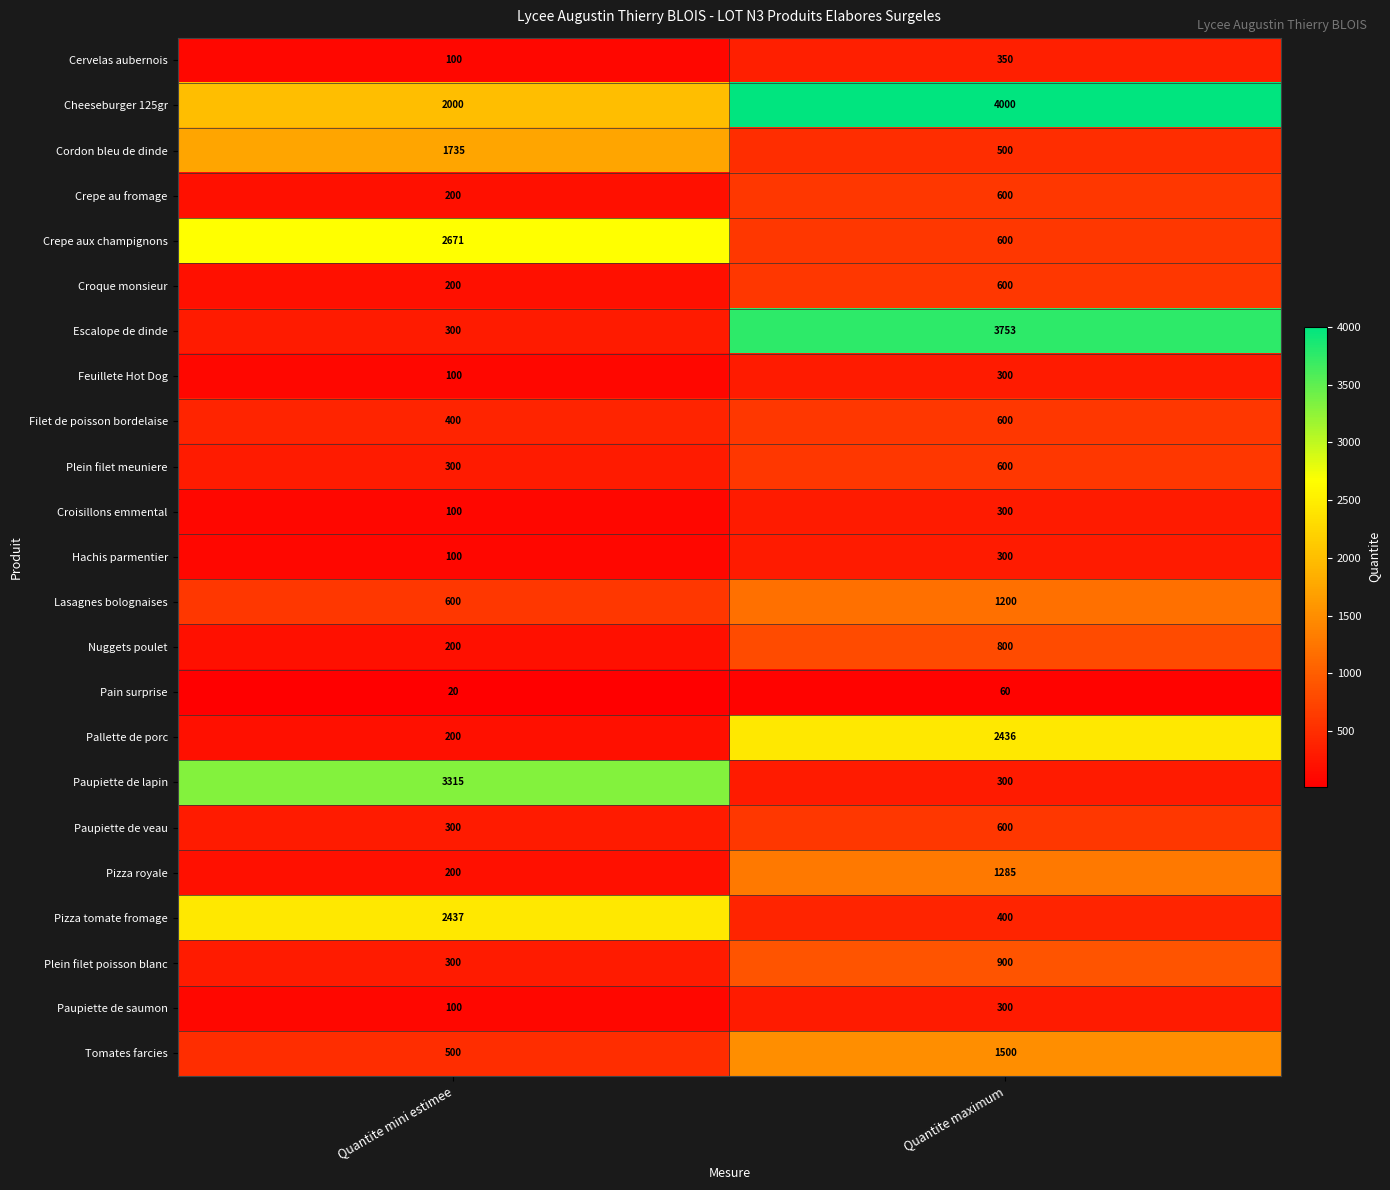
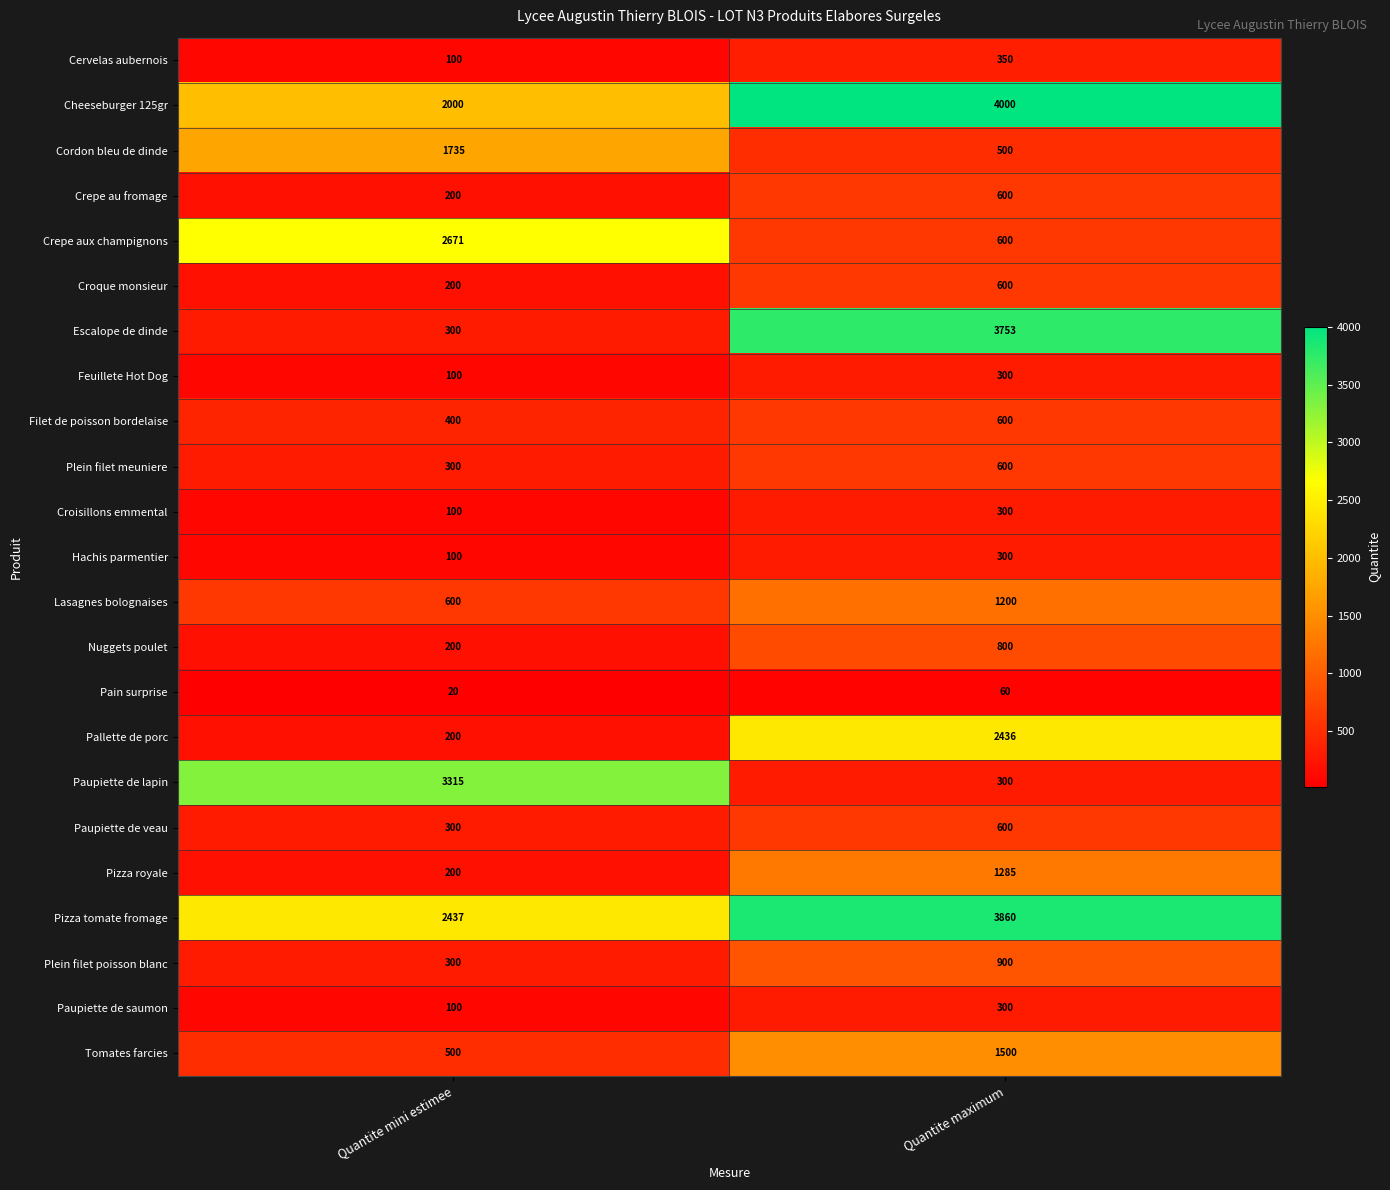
  {
    "Cervelas aubernois": {
      "Quantite mini estimee": 100,
      "Quantite maximum": 350
    },
    "Cheeseburger 125gr": {
      "Quantite mini estimee": 2000,
      "Quantite maximum": 4000
    },
    "Cordon bleu de dinde": {
      "Quantite mini estimee": 1735,
      "Quantite maximum": 500
    },
    "Crepe au fromage": {
      "Quantite mini estimee": 200,
      "Quantite maximum": 600
    },
    "Crepe aux champignons": {
      "Quantite mini estimee": 2671,
      "Quantite maximum": 600
    },
    "Croque monsieur": {
      "Quantite mini estimee": 200,
      "Quantite maximum": 600
    },
    "Escalope de dinde": {
      "Quantite mini estimee": 300,
      "Quantite maximum": 3753
    },
    "Feuillete Hot Dog": {
      "Quantite mini estimee": 100,
      "Quantite maximum": 300
    },
    "Filet de poisson bordelaise": {
      "Quantite mini estimee": 400,
      "Quantite maximum": 600
    },
    "Plein filet meuniere": {
      "Quantite mini estimee": 300,
      "Quantite maximum": 600
    },
    "Croisillons emmental": {
      "Quantite mini estimee": 100,
      "Quantite maximum": 300
    },
    "Hachis parmentier": {
      "Quantite mini estimee": 100,
      "Quantite maximum": 300
    },
    "Lasagnes bolognaises": {
      "Quantite mini estimee": 600,
      "Quantite maximum": 1200
    },
    "Nuggets poulet": {
      "Quantite mini estimee": 200,
      "Quantite maximum": 800
    },
    "Pain surprise": {
      "Quantite mini estimee": 20,
      "Quantite maximum": 60
    },
    "Pallette de porc": {
      "Quantite mini estimee": 200,
      "Quantite maximum": 2436
    },
    "Paupiette de lapin": {
      "Quantite mini estimee": 3315,
      "Quantite maximum": 300
    },
    "Paupiette de veau": {
      "Quantite mini estimee": 300,
      "Quantite maximum": 600
    },
    "Pizza royale": {
      "Quantite mini estimee": 200,
      "Quantite maximum": 1285
    },
    "Pizza tomate fromage": {
      "Quantite mini estimee": 2437,
-     "Quantite maximum": 400
+     "Quantite maximum": 3860
    },
    "Plein filet poisson blanc": {
      "Quantite mini estimee": 300,
      "Quantite maximum": 900
    },
    "Paupiette de saumon": {
      "Quantite mini estimee": 100,
      "Quantite maximum": 300
    },
    "Tomates farcies": {
      "Quantite mini estimee": 500,
      "Quantite maximum": 1500
    }
  }
